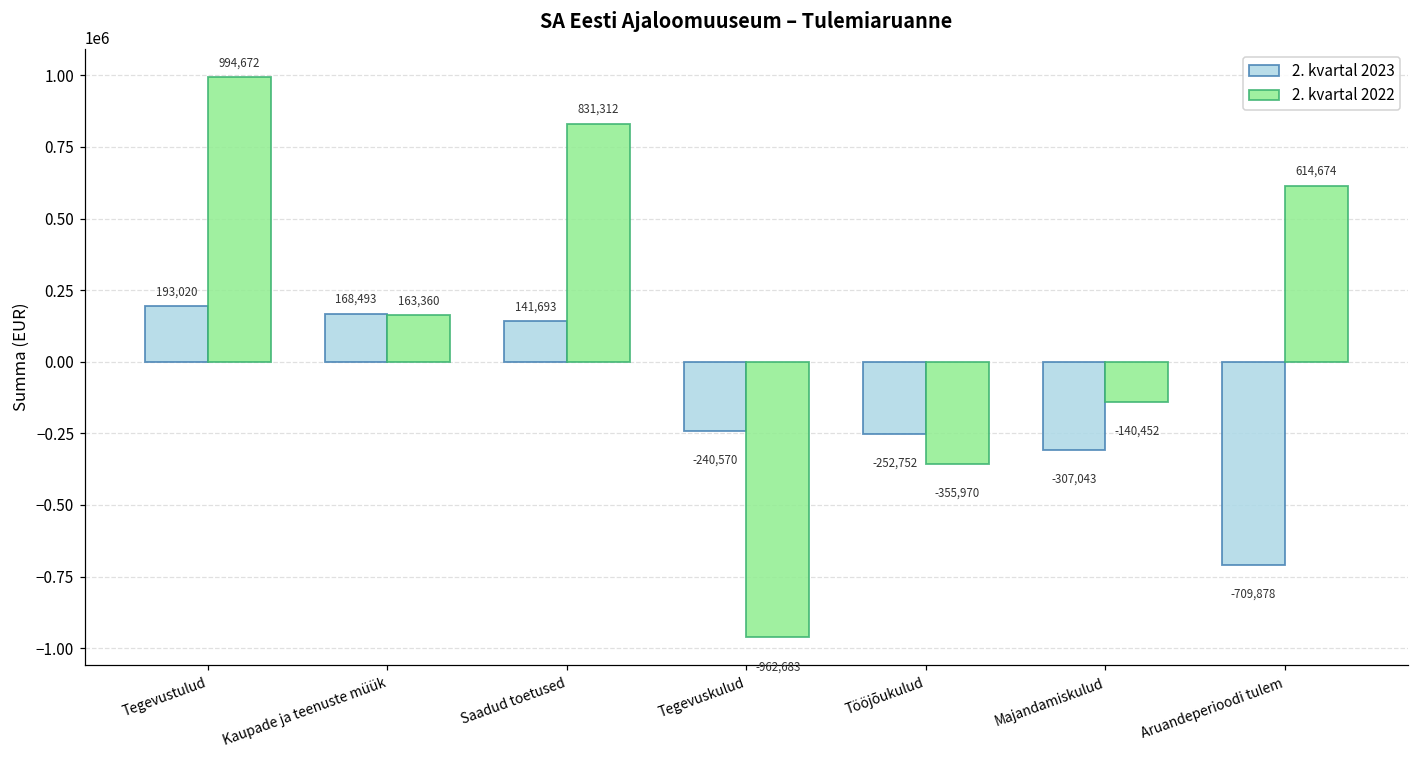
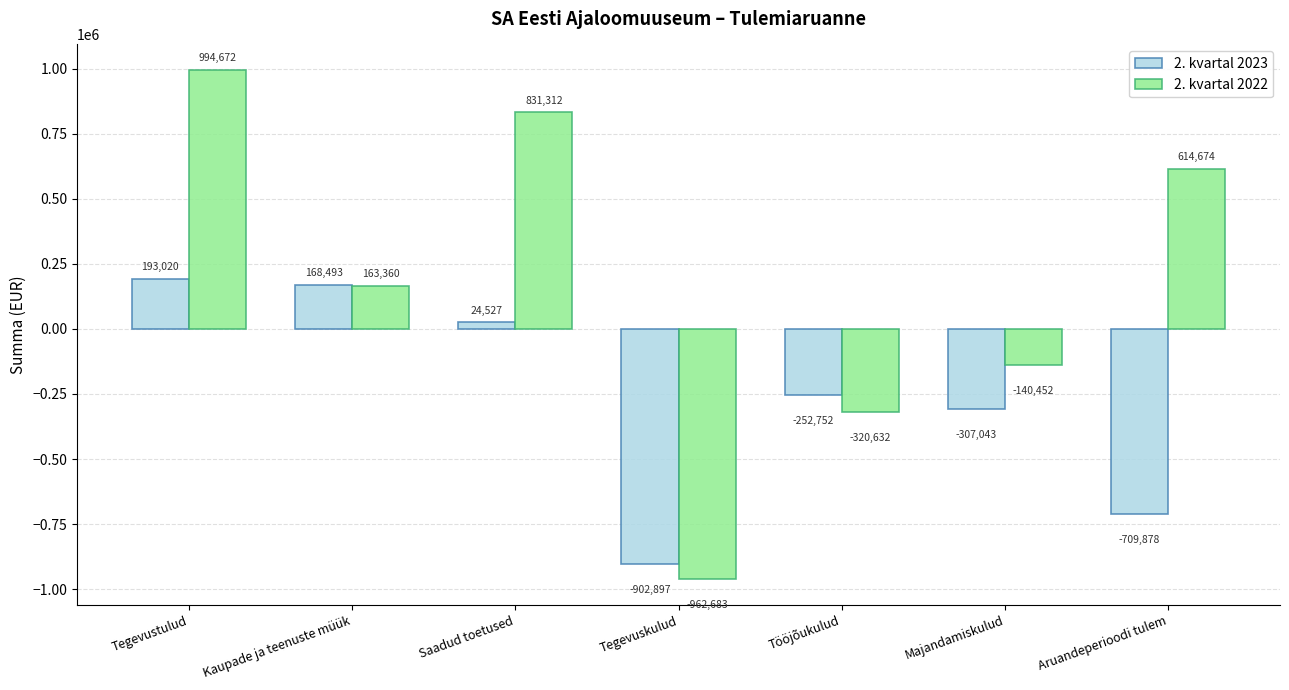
  {
    "2. kvartal 2023": {
      "Tegevustulud": "193,020",
      "Kaupade ja teenuste müük": "168,493",
-     "Saadud toetused": "141,693",
-     "Tegevuskulud": "-240,570",
+     "Saadud toetused": "24,527",
+     "Tegevuskulud": "-902,897",
      "Tööjõukulud": "-252,752",
      "Majandamiskulud": "-307,043",
      "Aruandeperioodi tulem": "-709,878"
    },
    "2. kvartal 2022": {
      "Tegevustulud": "994,672",
      "Kaupade ja teenuste müük": "163,360",
      "Saadud toetused": "831,312",
      "Tegevuskulud": "-962,683",
-     "Tööjõukulud": "-355,970",
+     "Tööjõukulud": "-320,632",
      "Majandamiskulud": "-140,452",
      "Aruandeperioodi tulem": "614,674"
    }
  }
